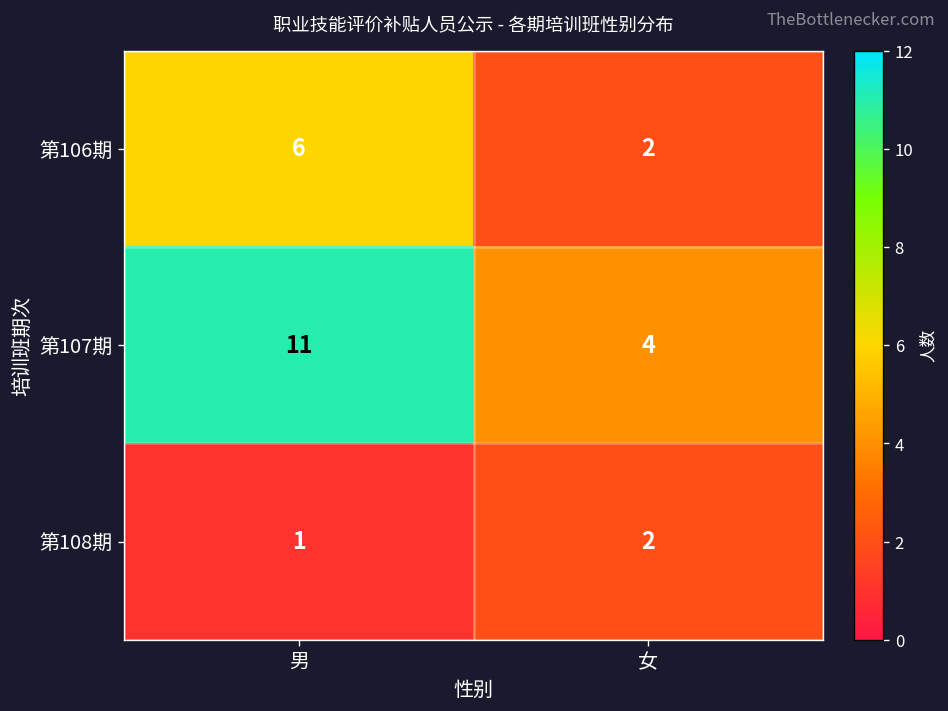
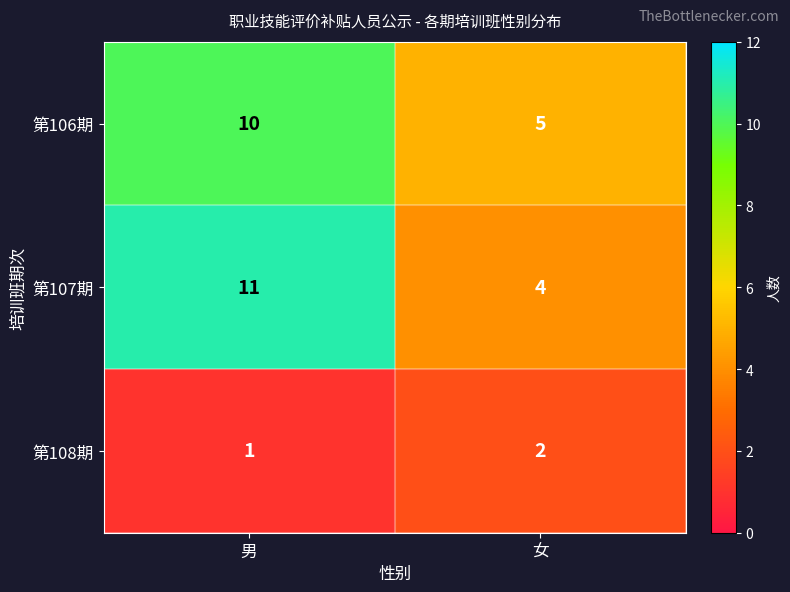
  {
    "第106期": {
-     "男": 6,
-     "女": 2
+     "男": 10,
+     "女": 5
    },
    "第107期": {
      "男": 11,
      "女": 4
    },
    "第108期": {
      "男": 1,
      "女": 2
    }
  }
